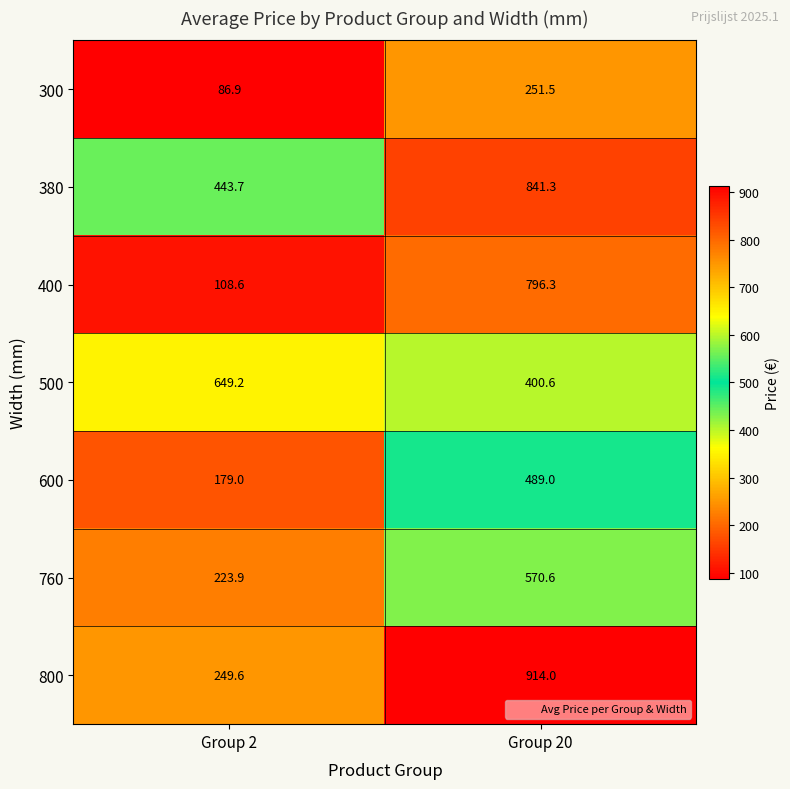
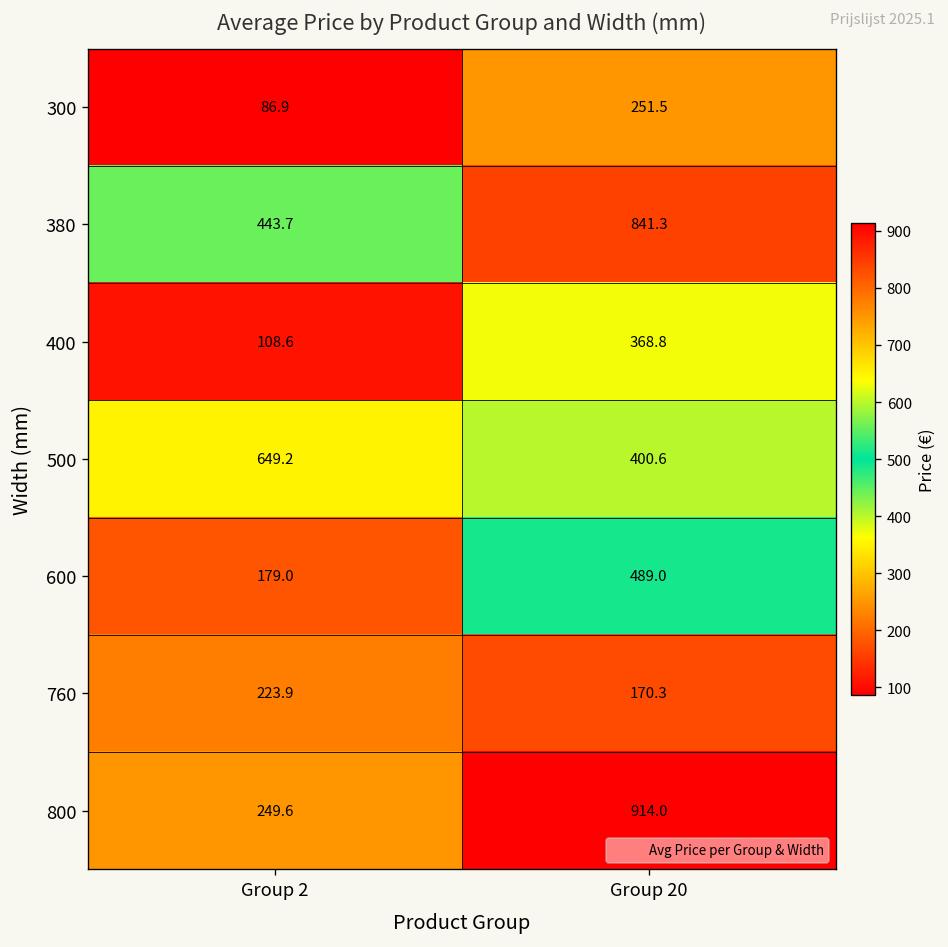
  {
    "300": {
      "Group 2": 86.9,
      "Group 20": 251.5
    },
    "380": {
      "Group 2": 443.7,
      "Group 20": 841.3
    },
    "400": {
      "Group 2": 108.6,
-     "Group 20": 796.3
+     "Group 20": 368.8
    },
    "500": {
      "Group 2": 649.2,
      "Group 20": 400.6
    },
    "600": {
      "Group 2": 179.0,
      "Group 20": 489.0
    },
    "760": {
      "Group 2": 223.9,
-     "Group 20": 570.6
+     "Group 20": 170.3
    },
    "800": {
      "Group 2": 249.6,
      "Group 20": 914.0
    }
  }
